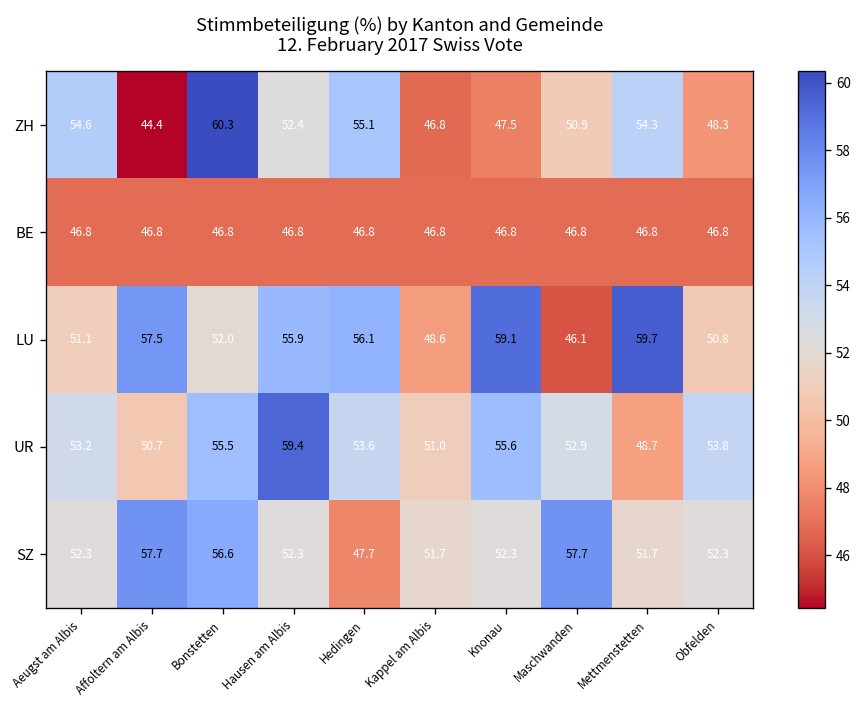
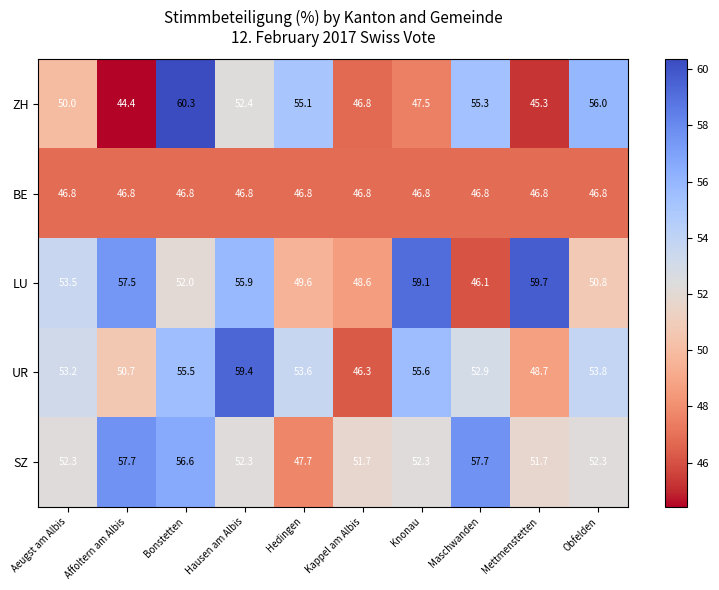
  {
    "ZH": {
-     "Aeugst am Albis": 54.6,
+     "Aeugst am Albis": 50.0,
      "Affoltern am Albis": 44.4,
      "Bonstetten": 60.3,
      "Hedingen": 55.1,
      "Kappel am Albis": 46.8,
      "Knonau": 47.5,
-     "Maschwanden": 50.9,
-     "Mettmenstetten": 54.3,
-     "Obfelden": 48.3
+     "Maschwanden": 55.3,
+     "Mettmenstetten": 45.3,
+     "Obfelden": 56.0
    },
    "BE": {
      "Aeugst am Albis": 46.8,
      "Affoltern am Albis": 46.8,
      "Bonstetten": 46.8,
      "Hausen am Albis": 46.8,
      "Hedingen": 46.8,
      "Kappel am Albis": 46.8,
      "Knonau": 46.8,
      "Maschwanden": 46.8,
      "Mettmenstetten": 46.8,
      "Obfelden": 46.8
    },
    "LU": {
-     "Aeugst am Albis": 51.1,
+     "Aeugst am Albis": 53.5,
      "Affoltern am Albis": 57.5,
      "Hausen am Albis": 55.9,
-     "Hedingen": 56.1,
+     "Hedingen": 49.6,
      "Kappel am Albis": 48.6,
      "Knonau": 59.1,
      "Maschwanden": 46.1,
      "Mettmenstetten": 59.7,
      "Obfelden": 50.8
    },
    "UR": {
      "Aeugst am Albis": 53.2,
      "Affoltern am Albis": 50.7,
      "Bonstetten": 55.5,
      "Hausen am Albis": 59.4,
      "Hedingen": 53.6,
-     "Kappel am Albis": 51.0,
+     "Kappel am Albis": 46.3,
      "Knonau": 55.6,
      "Mettmenstetten": 48.7,
      "Obfelden": 53.8
    },
    "SZ": {
      "Affoltern am Albis": 57.7,
      "Bonstetten": 56.6,
      "Hedingen": 47.7,
      "Kappel am Albis": 51.7,
      "Maschwanden": 57.7,
      "Mettmenstetten": 51.7
    }
  }
